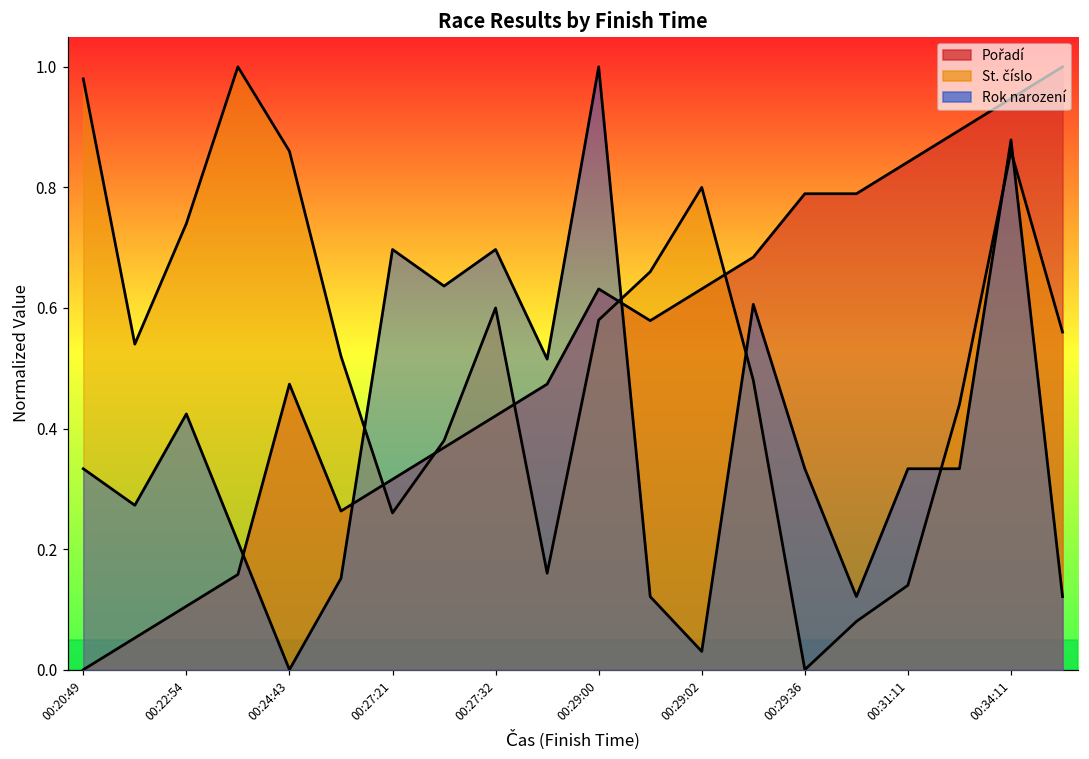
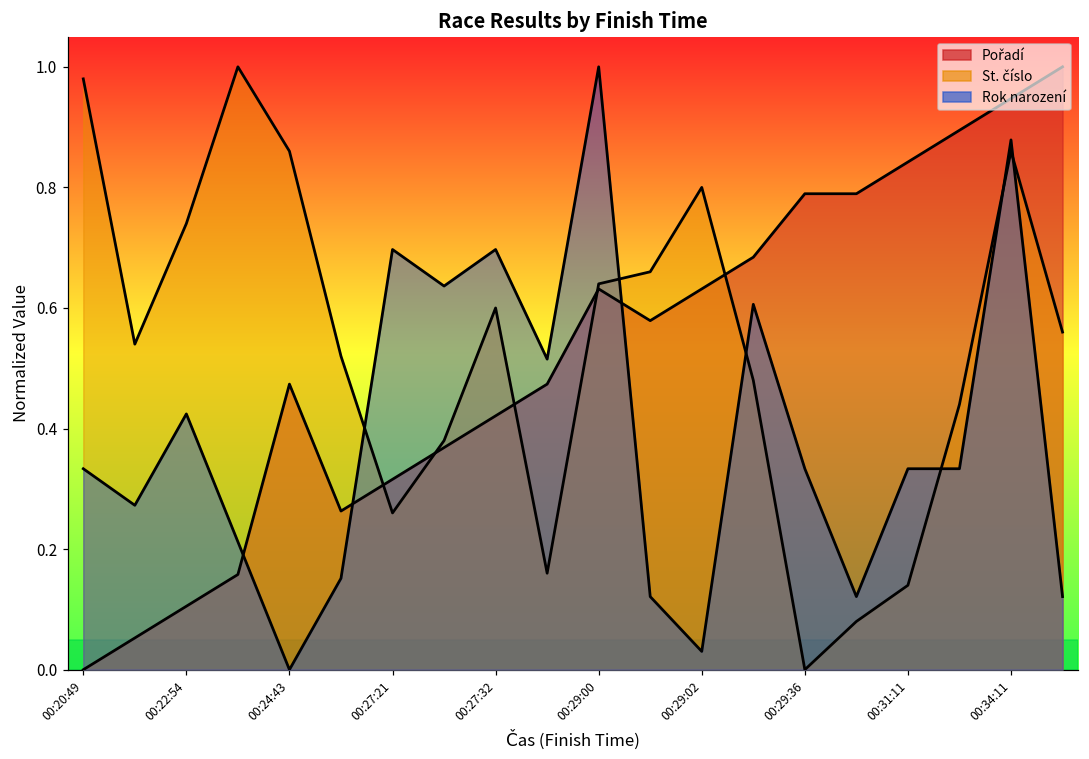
  {
    "Pořadí": {
      "00:22:54": 0.11,
      "00:24:43": 0.47,
      "00:27:21": 0.32,
      "00:27:32": 0.42,
      "00:29:00": 0.63,
      "00:29:02": 0.63,
      "00:29:36": 0.79,
      "00:31:11": 0.84
    },
    "St. číslo": {
      "00:20:49": 0.98,
      "00:22:54": 0.74,
      "00:24:43": 0.86,
      "00:27:21": 0.26,
      "00:27:32": 0.60,
-     "00:29:00": 0.58,
+     "00:29:00": 0.64,
      "00:29:02": 0.80,
      "00:31:11": 0.14,
      "00:34:11": 0.86
    },
    "Rok narození": {
      "00:20:49": 0.33,
      "00:22:54": 0.42,
      "00:27:21": 0.70,
      "00:27:32": 0.70,
      "00:29:00": 1.00,
      "00:29:36": 0.33,
      "00:31:11": 0.33,
      "00:34:11": 0.88
    }
  }
